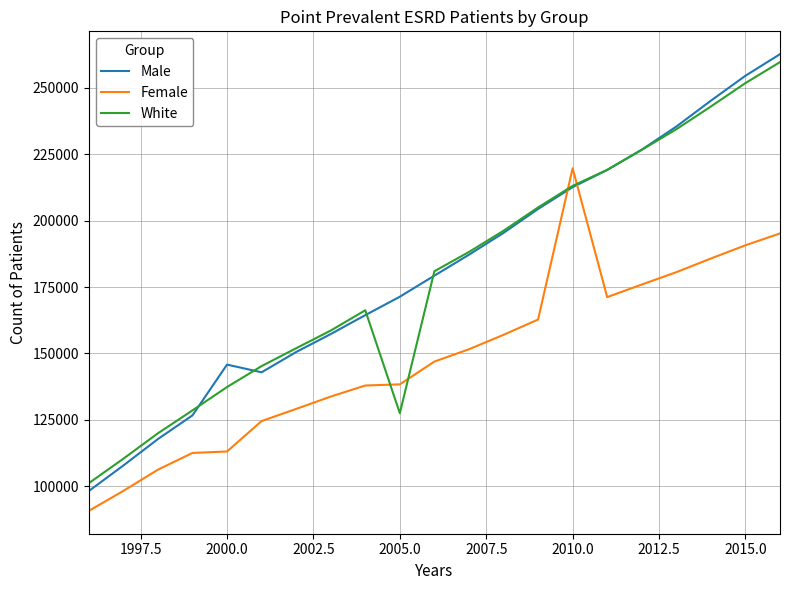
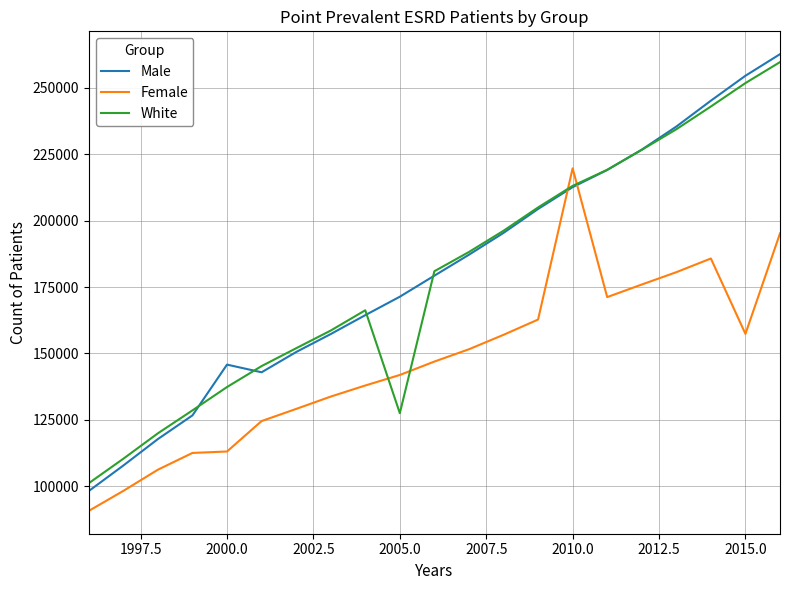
  {
    "Male": {
      "2000.0": 146000,
      "2005.0": 171000,
      "2015.0": 255000
    },
    "Female": {
      "2000.0": 113000,
-     "2005.0": 138000,
+     "2005.0": 142000,
      "2010.0": 220000,
-     "2015.0": 191000
+     "2015.0": 157000
    },
    "White": {
      "2000.0": 137000,
      "2005.0": 128000,
      "2015.0": 252000
    }
  }
